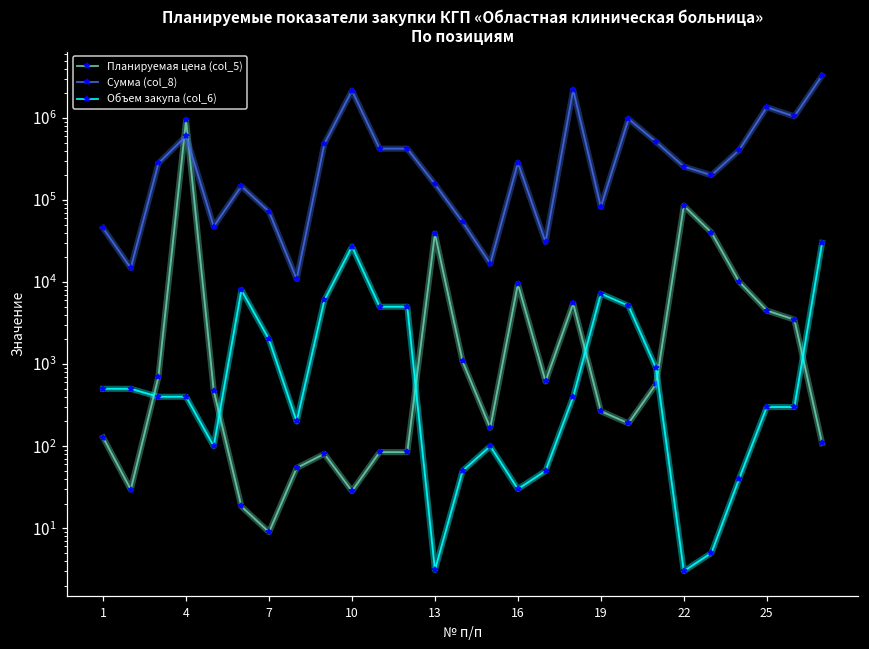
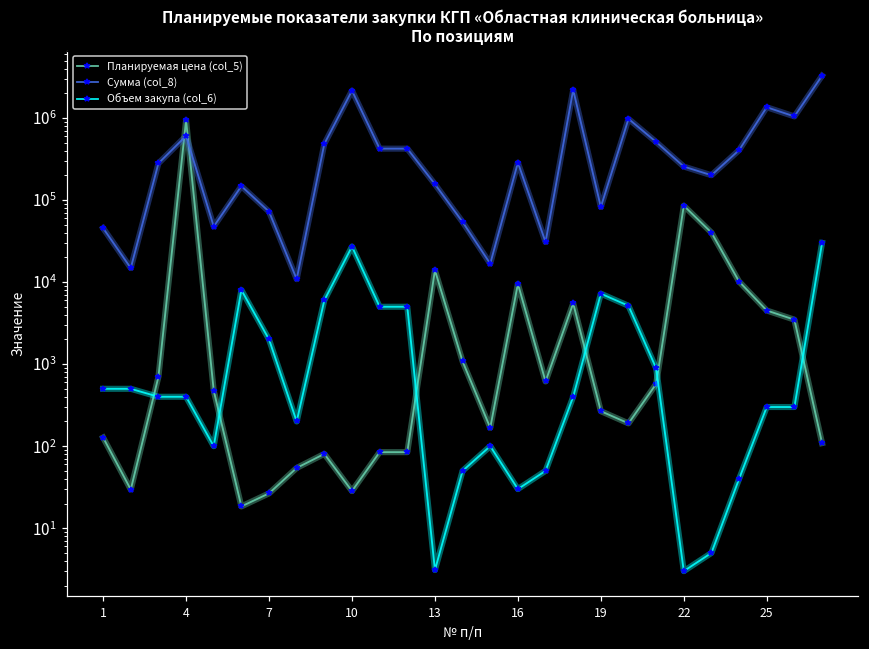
  {
    "Планируемая цена (col_5)": {
      "1": 130,
      "4": 900000,
-     "7": 9,
+     "7": 27,
      "10": 28,
-     "13": 40000,
+     "13": 14000,
      "16": 10000,
      "19": 270,
      "22": 90000,
      "25": 5000
    },
    "Сумма (col_8)": {
      "1": 50000,
      "4": 600000,
      "7": 70000,
      "10": 2200000,
      "13": 160000,
      "16": 290000,
      "19": 80000,
      "22": 260000,
      "25": 1400000
    },
    "Объем закупа (col_6)": {
      "1": 500,
      "4": 400,
      "7": 2000,
      "10": 27000,
      "13": 3,
      "16": 30,
      "19": 7000,
      "22": 3,
      "25": 300
    }
  }
